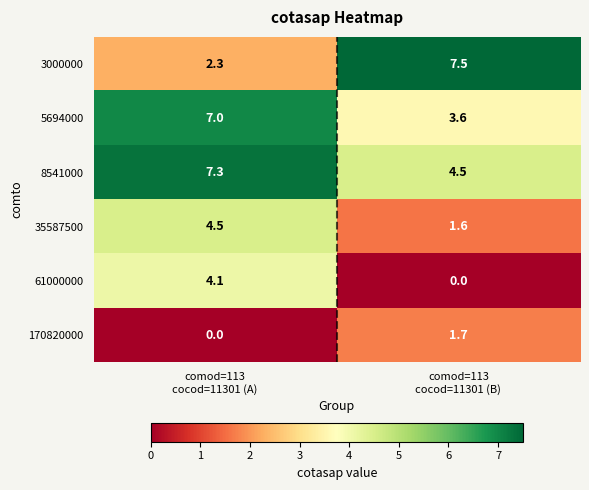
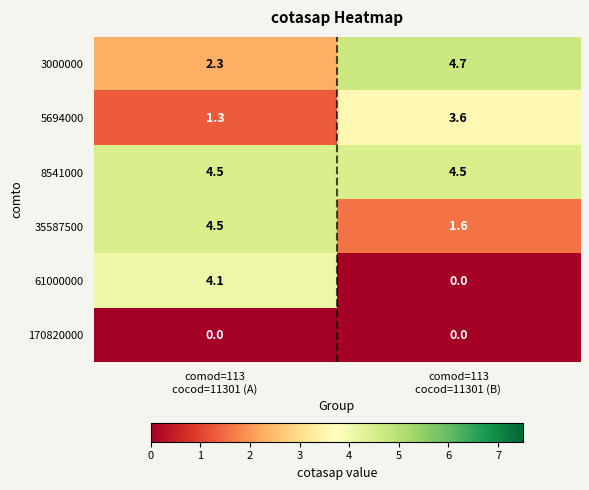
  {
    "3000000": {
      "comod=113 cocod=11301 (A)": 2.3,
-     "comod=113 cocod=11301 (B)": 7.5
+     "comod=113 cocod=11301 (B)": 4.7
    },
    "5694000": {
-     "comod=113 cocod=11301 (A)": 7.0,
+     "comod=113 cocod=11301 (A)": 1.3,
      "comod=113 cocod=11301 (B)": 3.6
    },
    "8541000": {
-     "comod=113 cocod=11301 (A)": 7.3,
+     "comod=113 cocod=11301 (A)": 4.5,
      "comod=113 cocod=11301 (B)": 4.5
    },
    "35587500": {
      "comod=113 cocod=11301 (A)": 4.5,
      "comod=113 cocod=11301 (B)": 1.6
    },
    "61000000": {
      "comod=113 cocod=11301 (A)": 4.1,
      "comod=113 cocod=11301 (B)": 0.0
    },
    "170820000": {
      "comod=113 cocod=11301 (A)": 0.0,
-     "comod=113 cocod=11301 (B)": 1.7
+     "comod=113 cocod=11301 (B)": 0.0
    }
  }
